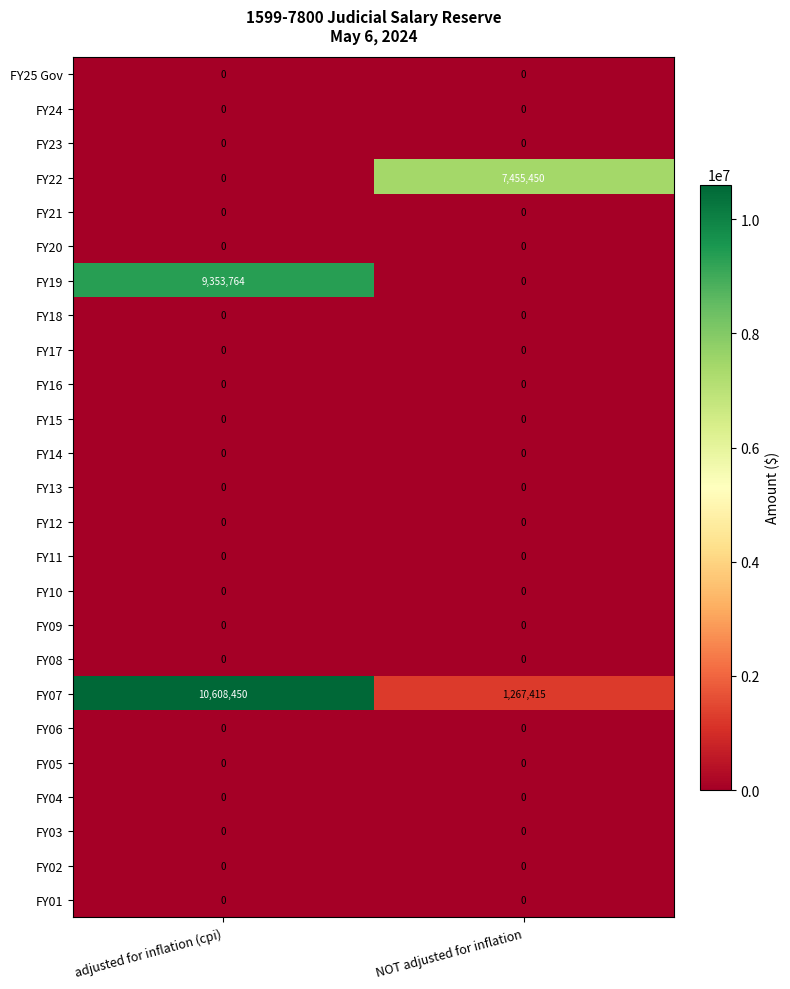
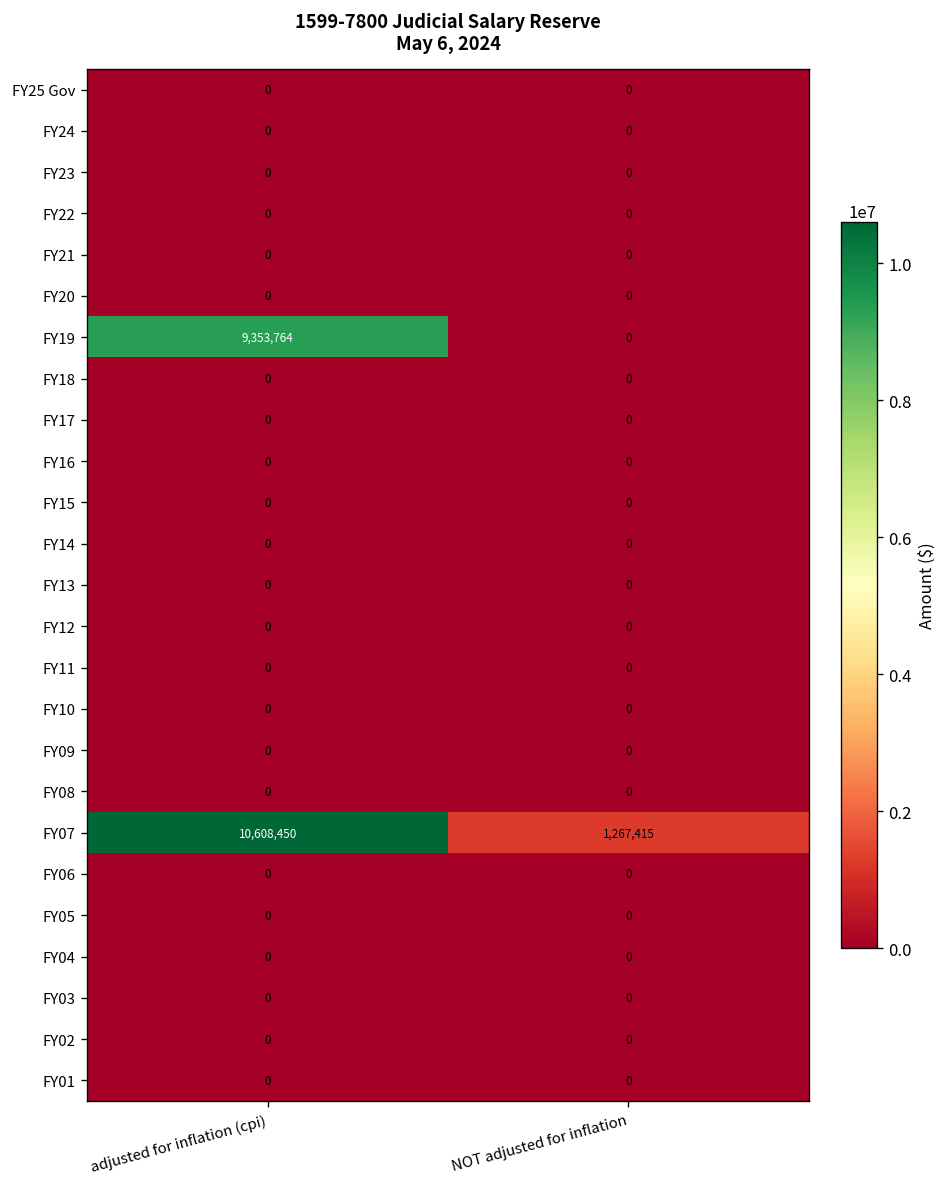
  {
    "FY25 Gov": {
      "adjusted for inflation (cpi)": "0",
      "NOT adjusted for inflation": "0"
    },
    "FY24": {
      "adjusted for inflation (cpi)": "0",
      "NOT adjusted for inflation": "0"
    },
    "FY23": {
      "adjusted for inflation (cpi)": "0",
      "NOT adjusted for inflation": "0"
    },
    "FY22": {
      "adjusted for inflation (cpi)": "0",
-     "NOT adjusted for inflation": "7,455,450"
+     "NOT adjusted for inflation": "0"
    },
    "FY21": {
      "adjusted for inflation (cpi)": "0",
      "NOT adjusted for inflation": "0"
    },
    "FY20": {
      "adjusted for inflation (cpi)": "0",
      "NOT adjusted for inflation": "0"
    },
    "FY19": {
      "adjusted for inflation (cpi)": "9,353,764",
      "NOT adjusted for inflation": "0"
    },
    "FY18": {
      "adjusted for inflation (cpi)": "0",
      "NOT adjusted for inflation": "0"
    },
    "FY17": {
      "adjusted for inflation (cpi)": "0",
      "NOT adjusted for inflation": "0"
    },
    "FY16": {
      "adjusted for inflation (cpi)": "0",
      "NOT adjusted for inflation": "0"
    },
    "FY15": {
      "adjusted for inflation (cpi)": "0",
      "NOT adjusted for inflation": "0"
    },
    "FY14": {
      "adjusted for inflation (cpi)": "0",
      "NOT adjusted for inflation": "0"
    },
    "FY13": {
      "adjusted for inflation (cpi)": "0",
      "NOT adjusted for inflation": "0"
    },
    "FY12": {
      "adjusted for inflation (cpi)": "0",
      "NOT adjusted for inflation": "0"
    },
    "FY11": {
      "adjusted for inflation (cpi)": "0",
      "NOT adjusted for inflation": "0"
    },
    "FY10": {
      "adjusted for inflation (cpi)": "0",
      "NOT adjusted for inflation": "0"
    },
    "FY09": {
      "adjusted for inflation (cpi)": "0",
      "NOT adjusted for inflation": "0"
    },
    "FY08": {
      "adjusted for inflation (cpi)": "0",
      "NOT adjusted for inflation": "0"
    },
    "FY07": {
      "adjusted for inflation (cpi)": "10,608,450",
      "NOT adjusted for inflation": "1,267,415"
    },
    "FY06": {
      "adjusted for inflation (cpi)": "0",
      "NOT adjusted for inflation": "0"
    },
    "FY05": {
      "adjusted for inflation (cpi)": "0",
      "NOT adjusted for inflation": "0"
    },
    "FY04": {
      "adjusted for inflation (cpi)": "0",
      "NOT adjusted for inflation": "0"
    },
    "FY03": {
      "adjusted for inflation (cpi)": "0",
      "NOT adjusted for inflation": "0"
    },
    "FY02": {
      "adjusted for inflation (cpi)": "0",
      "NOT adjusted for inflation": "0"
    },
    "FY01": {
      "adjusted for inflation (cpi)": "0",
      "NOT adjusted for inflation": "0"
    }
  }
